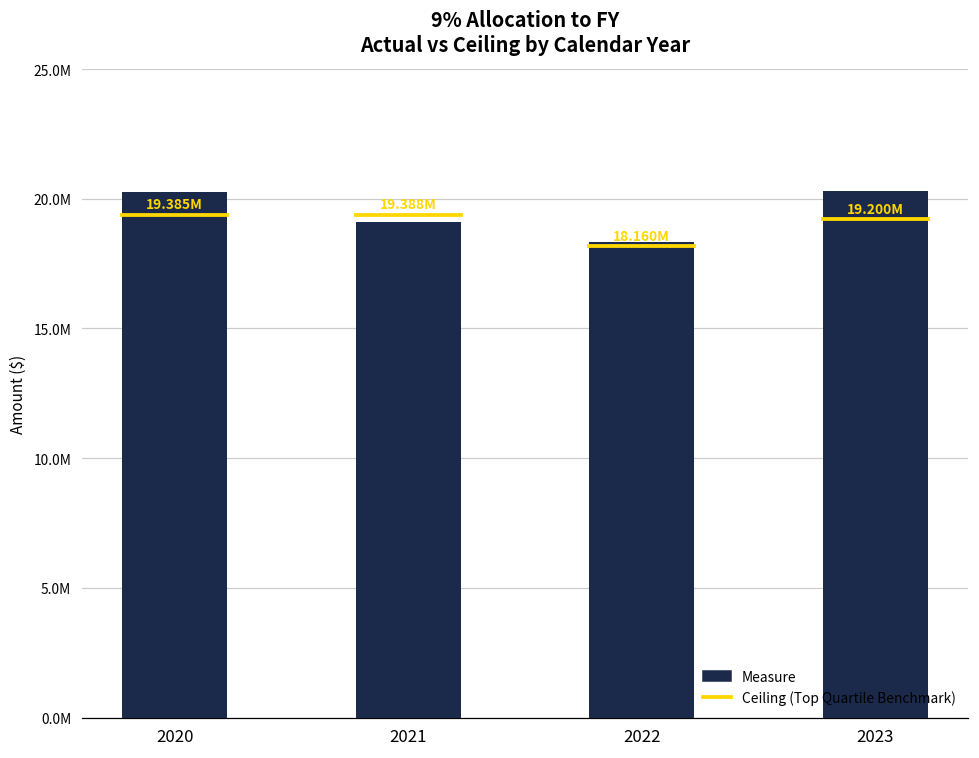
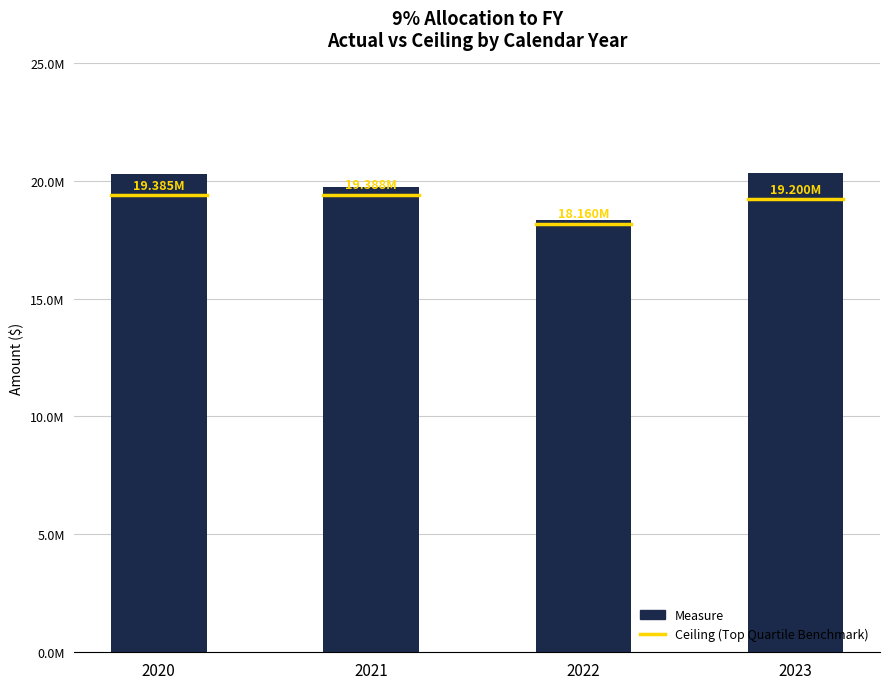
  {
    "Measure": {
-     "2021": 19100000
+     "2021": 19700000
    }
  }
